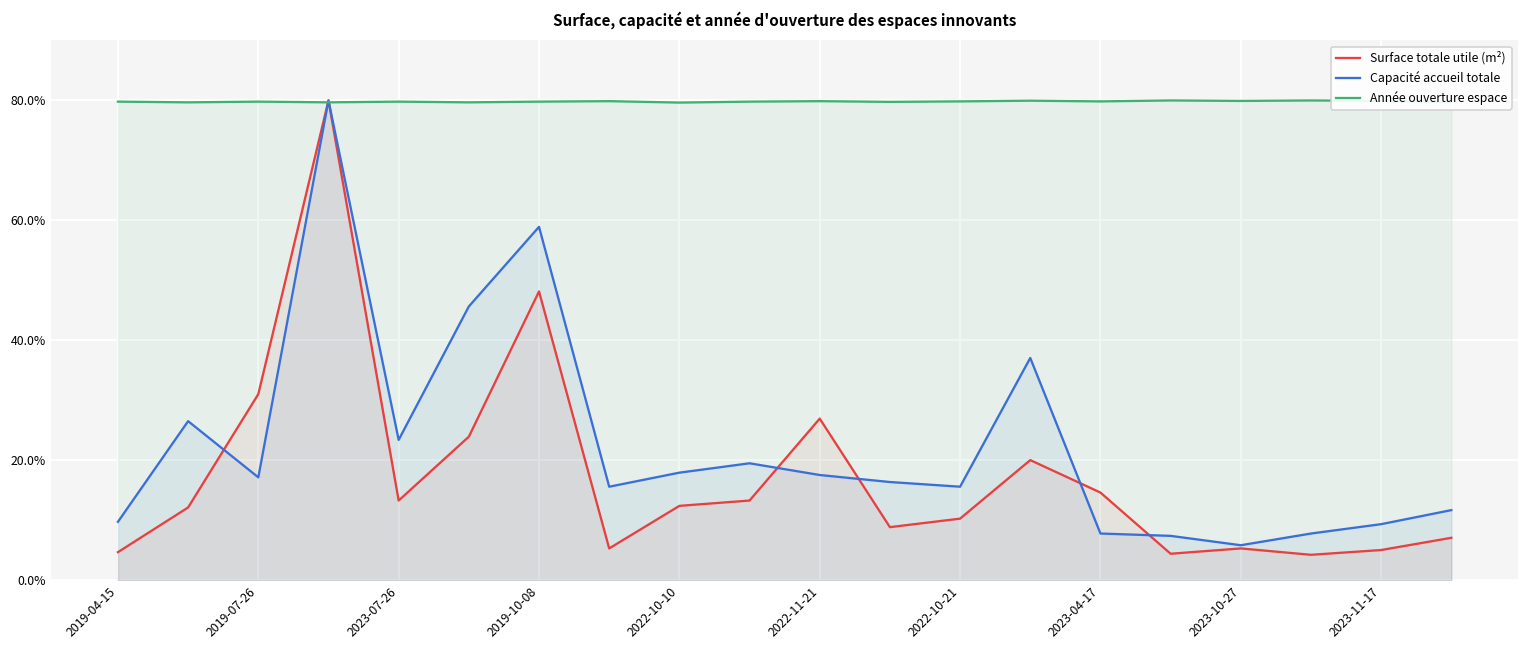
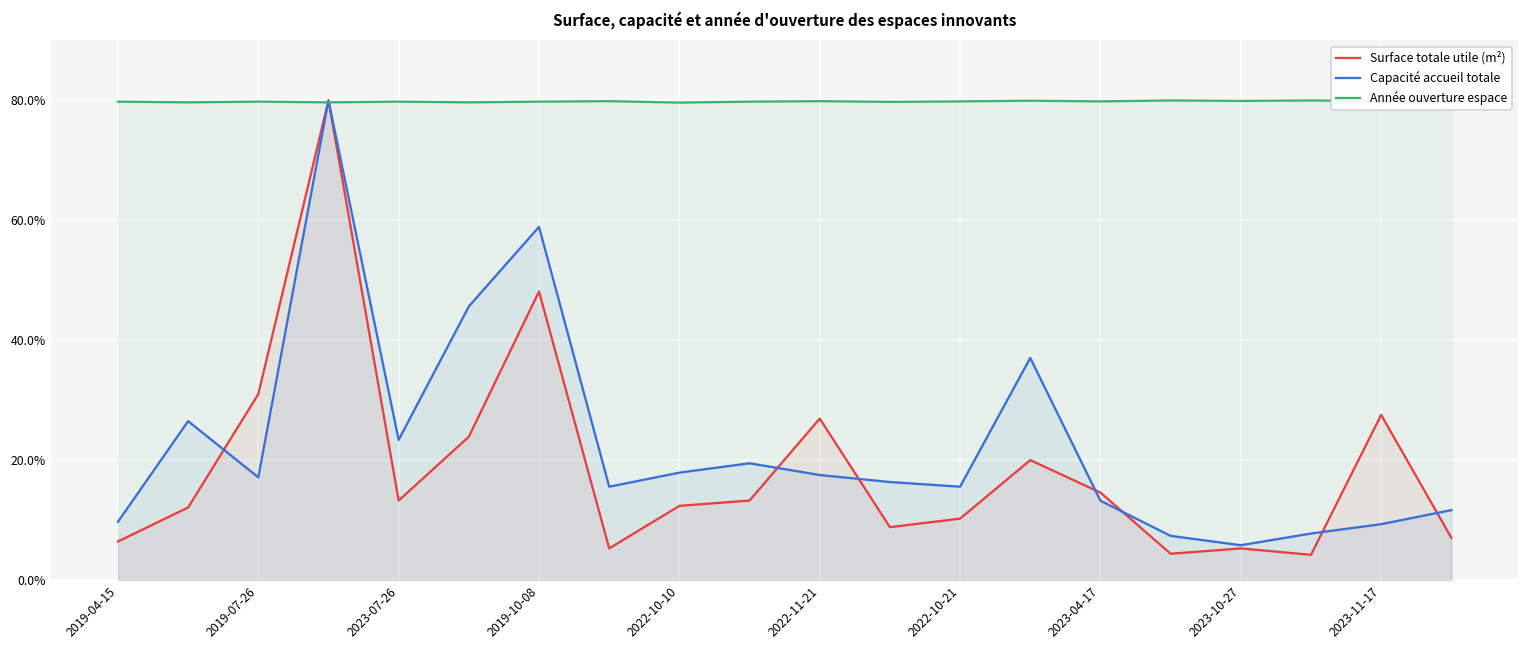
  {
    "Surface totale utile (m²)": {
-     "2019-04-15": "5%",
+     "2019-04-15": "6%",
      "2019-10-08": "48%",
      "2022-11-21": "27%",
      "2022-10-21": "10%",
      "2023-04-17": "15%",
      "2023-10-27": "5%",
-     "2023-11-17": "5%"
+     "2023-11-17": "28%"
    },
    "Capacité accueil totale": {
      "2019-04-15": "10%",
      "2019-10-08": "59%",
      "2022-11-21": "18%",
      "2022-10-21": "16%",
-     "2023-04-17": "8%",
+     "2023-04-17": "13%",
      "2023-10-27": "6%",
      "2023-11-17": "9%"
    },
    "Année ouverture espace": {
      "2019-04-15": "80%",
      "2019-10-08": "80%",
      "2022-11-21": "80%",
      "2022-10-21": "80%",
      "2023-04-17": "80%",
      "2023-10-27": "80%"
    }
  }
